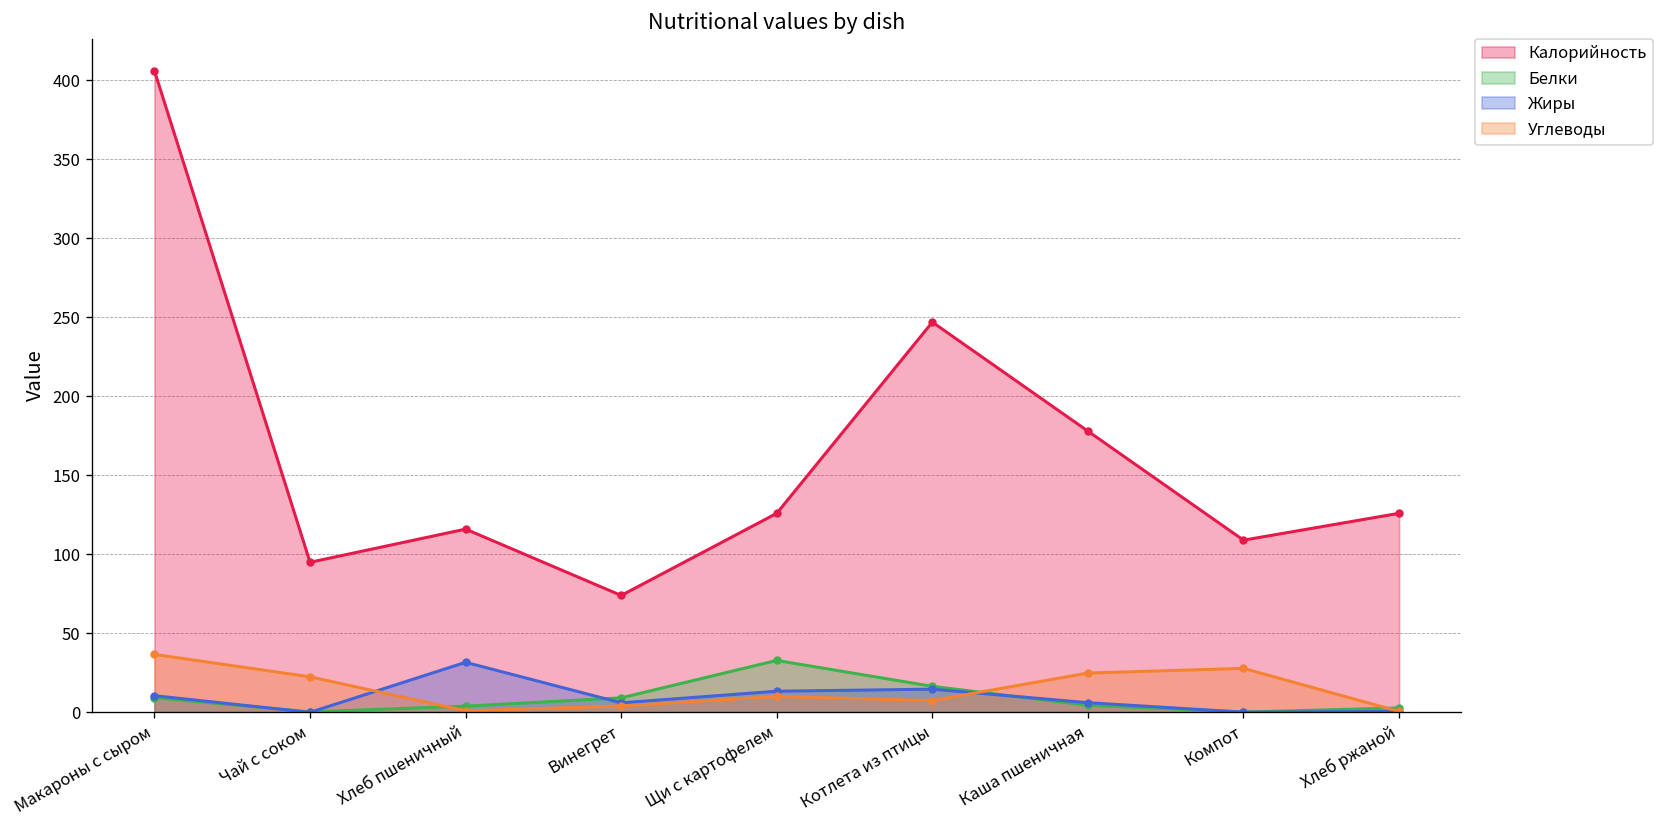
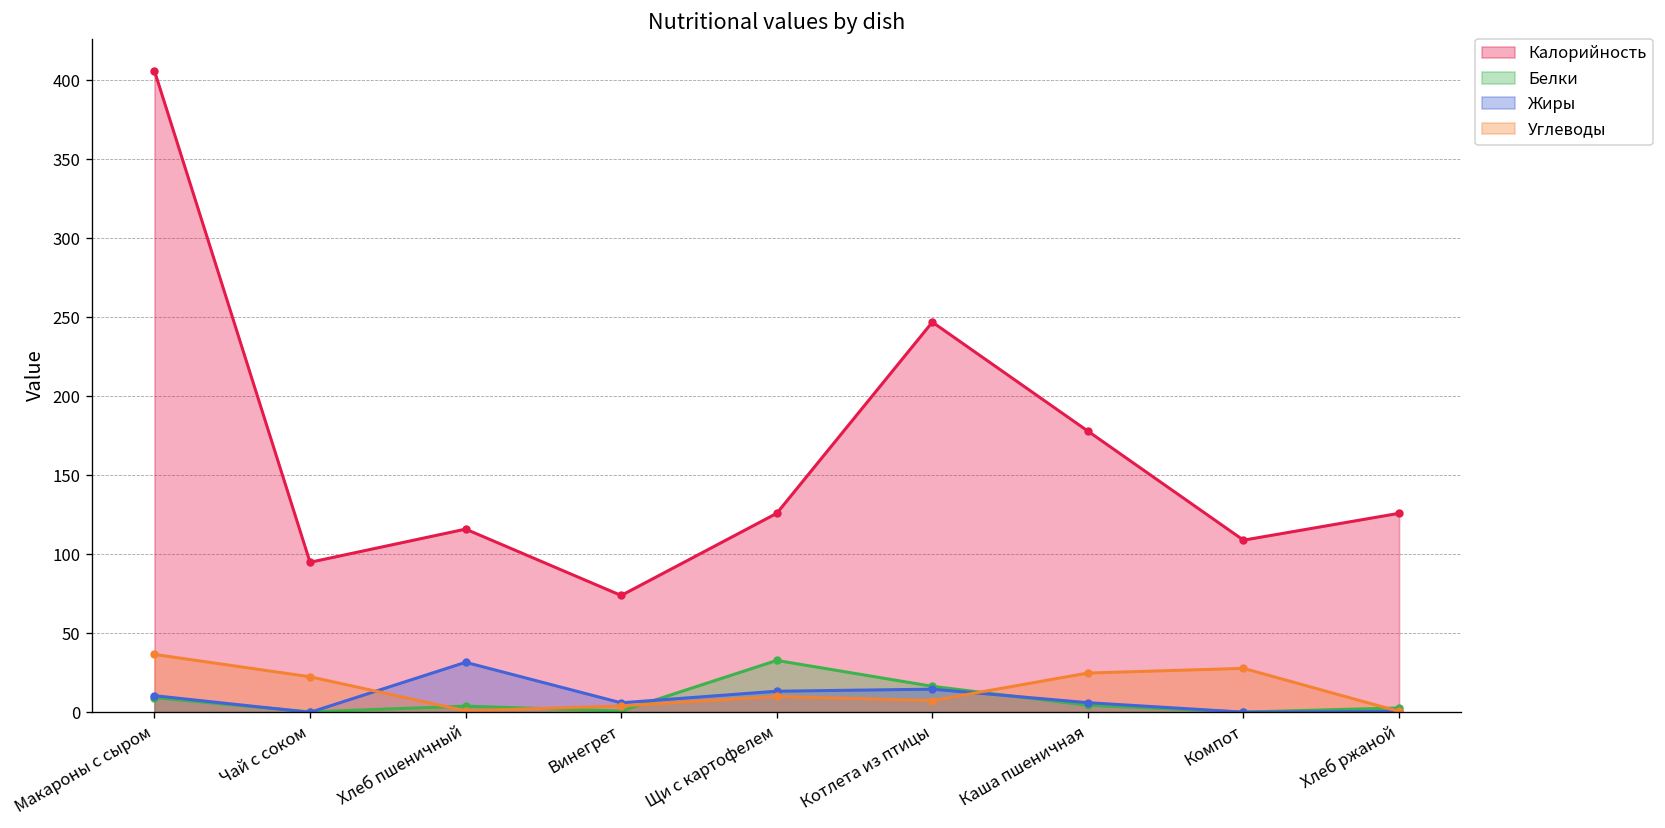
  {
    "Белки": {
      "Хлеб пшеничный": 4,
-     "Винегрет": 9,
+     "Винегрет": 1,
      "Щи с картофелем": 33,
      "Хлеб ржаной": 3
    },
    "Жиры": {
      "Хлеб пшеничный": 32,
      "Винегрет": 6,
      "Щи с картофелем": 13
    }
  }
